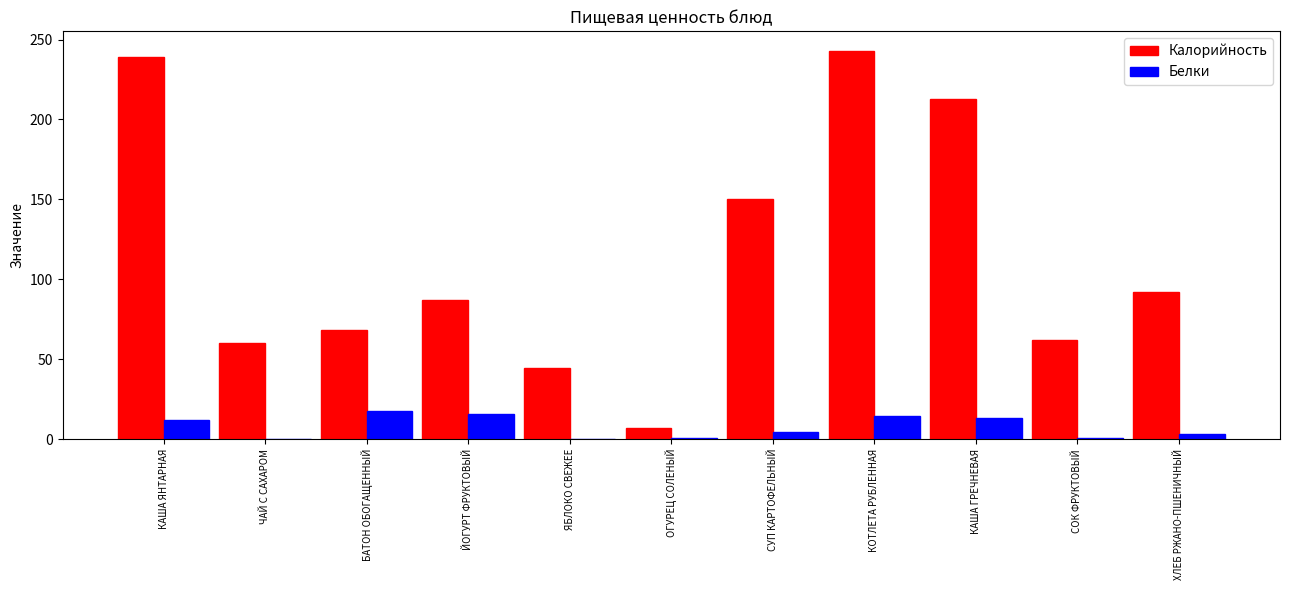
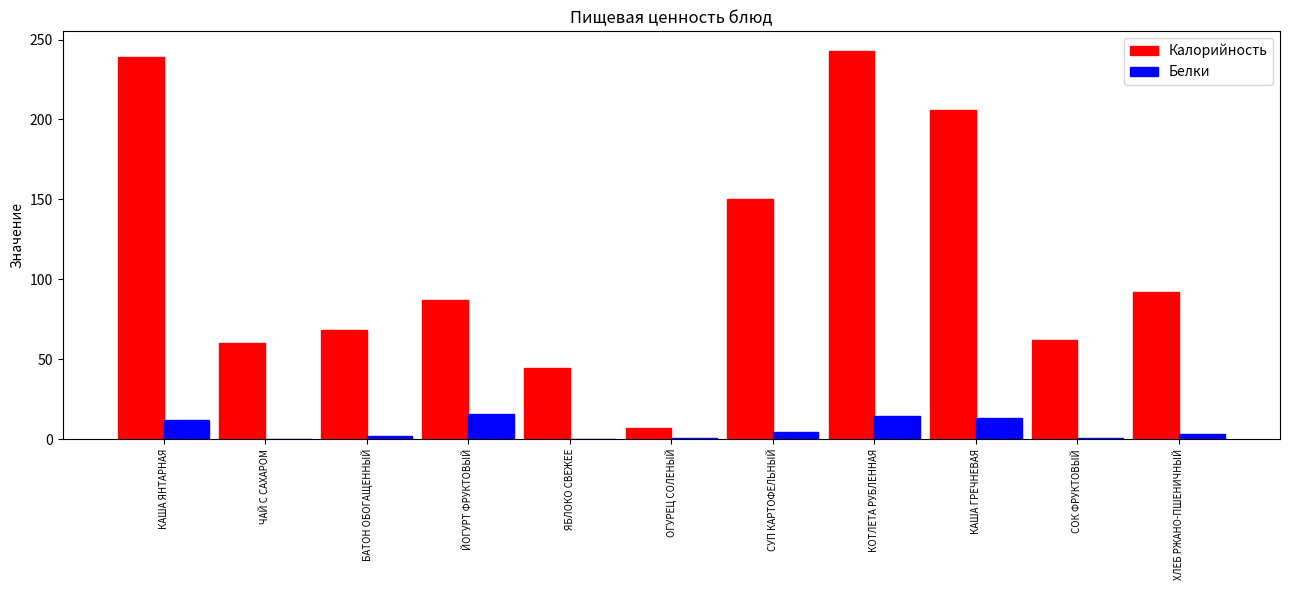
  {
    "Калорийность": {
      "КАША ЯНТАРНАЯ": 239,
      "ЧАЙ С САХАРОМ": 60,
      "БАТОН ОБОГАЩЕННЫЙ": 68,
      "ЙОГУРТ ФРУКТОВЫЙ": 87,
      "ЯБЛОКО СВЕЖЕЕ": 44,
      "ОГУРЕЦ СОЛЕНЫЙ": 7,
      "СУП КАРТОФЕЛЬНЫЙ": 150,
      "КОТЛЕТА РУБЛЕННАЯ": 243,
-     "КАША ГРЕЧНЕВАЯ": 213,
+     "КАША ГРЕЧНЕВАЯ": 206,
      "СОК ФРУКТОВЫЙ": 62,
      "ХЛЕБ РЖАНО-ПШЕНИЧНЫЙ": 92
    },
    "Белки": {
      "КАША ЯНТАРНАЯ": 12,
      "ЧАЙ С САХАРОМ": 0,
-     "БАТОН ОБОГАЩЕННЫЙ": 18,
+     "БАТОН ОБОГАЩЕННЫЙ": 2,
      "ЙОГУРТ ФРУКТОВЫЙ": 16,
      "СУП КАРТОФЕЛЬНЫЙ": 4,
      "КОТЛЕТА РУБЛЕННАЯ": 15,
      "КАША ГРЕЧНЕВАЯ": 14,
      "ХЛЕБ РЖАНО-ПШЕНИЧНЫЙ": 3
    }
  }
